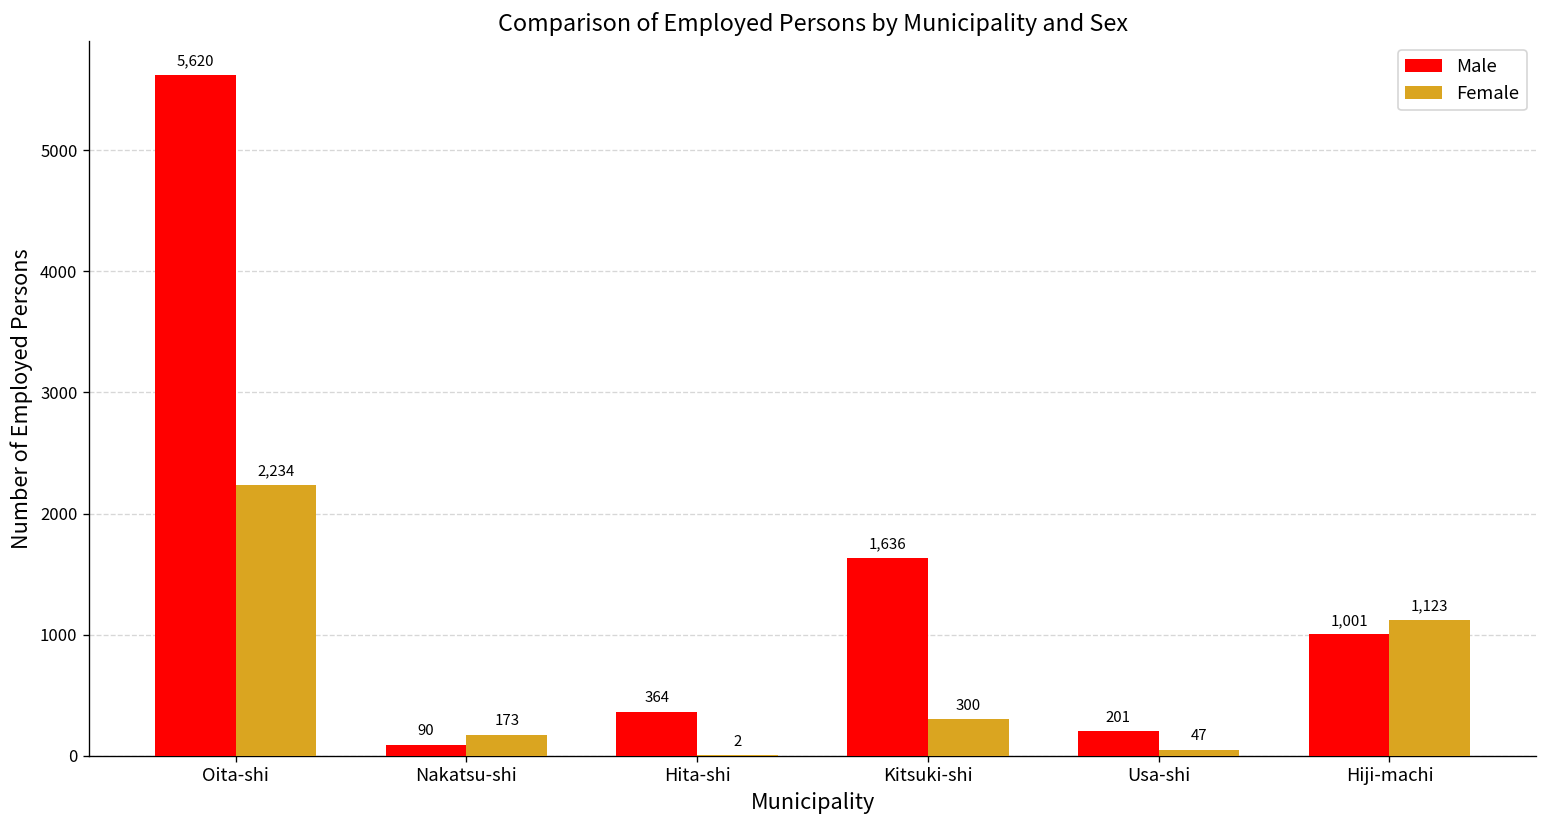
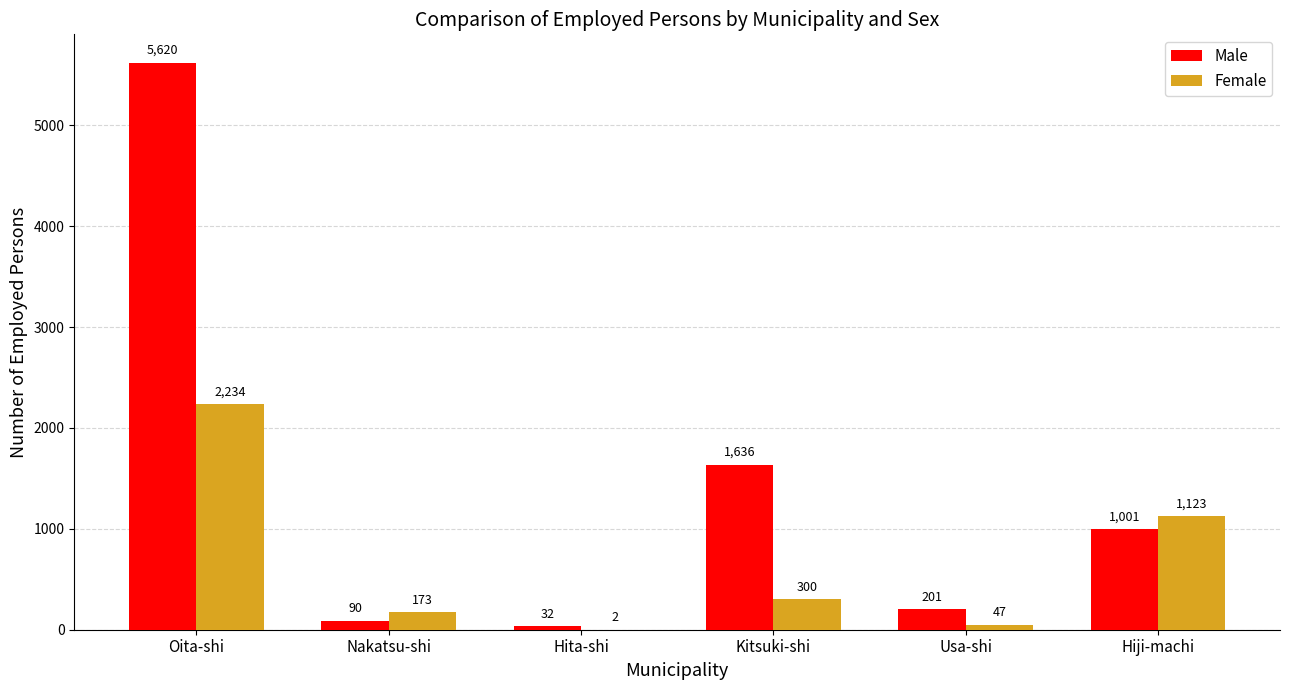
  {
    "Male": {
      "Oita-shi": "5,620",
      "Nakatsu-shi": "90",
-     "Hita-shi": "364",
+     "Hita-shi": "32",
      "Kitsuki-shi": "1,636",
      "Usa-shi": "201",
      "Hiji-machi": "1,001"
    },
    "Female": {
      "Oita-shi": "2,234",
      "Nakatsu-shi": "173",
      "Hita-shi": "2",
      "Kitsuki-shi": "300",
      "Usa-shi": "47",
      "Hiji-machi": "1,123"
    }
  }
